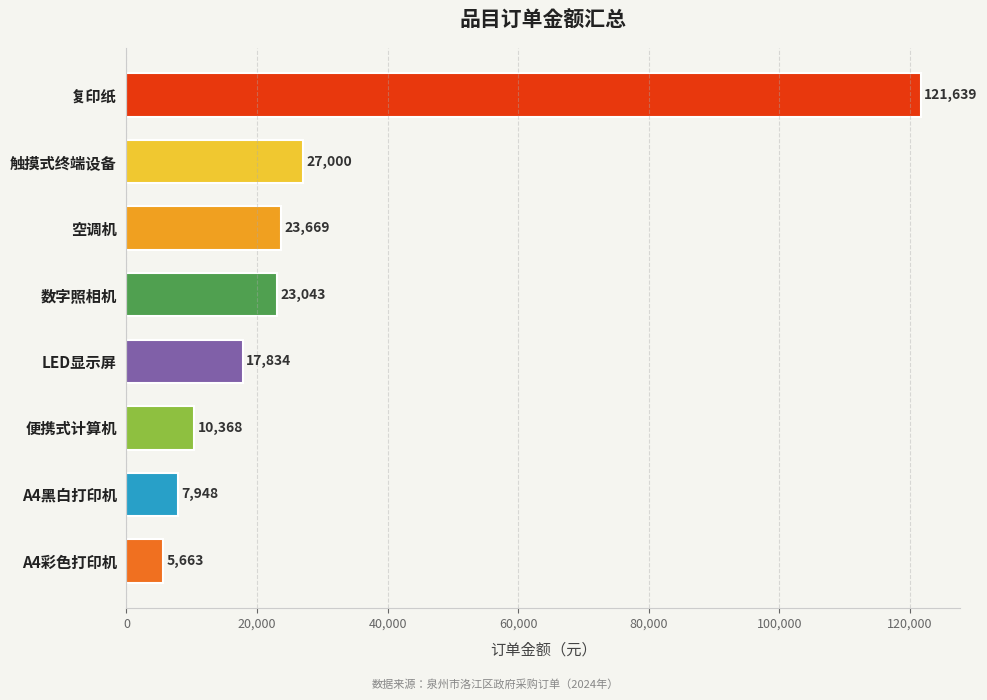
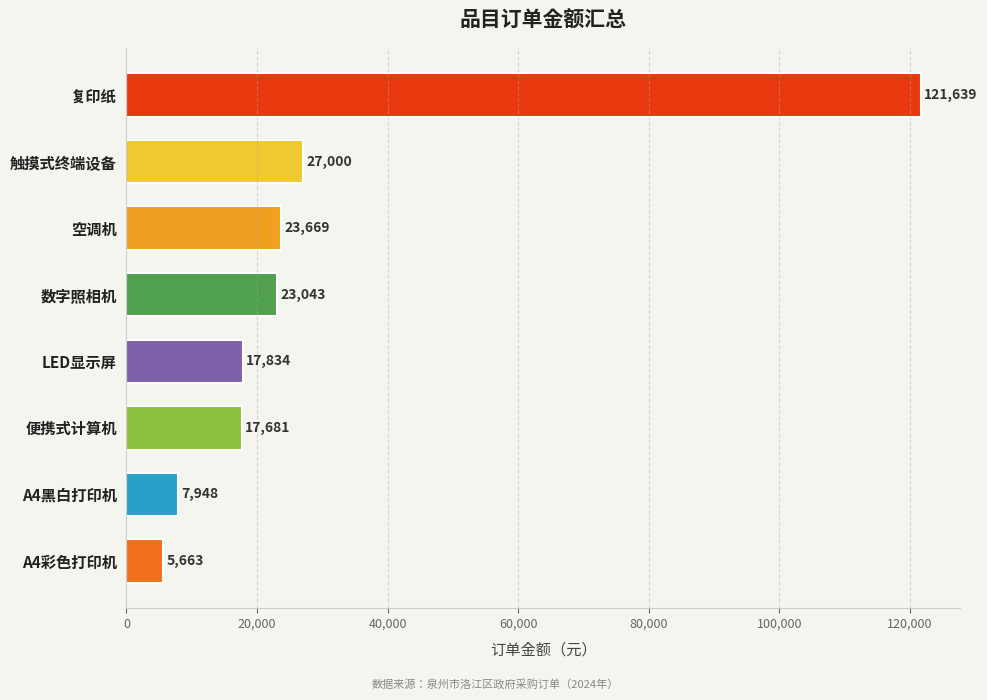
  {
    "复印纸": "121,639",
    "触摸式终端设备": "27,000",
    "空调机": "23,669",
    "数字照相机": "23,043",
    "LED显示屏": "17,834",
-   "便携式计算机": "10,368",
+   "便携式计算机": "17,681",
    "A4黑白打印机": "7,948",
    "A4彩色打印机": "5,663"
  }
